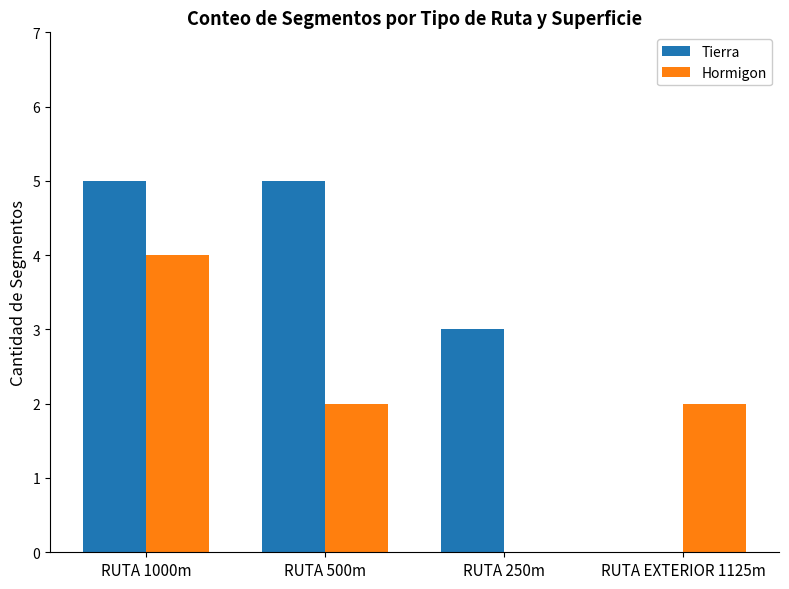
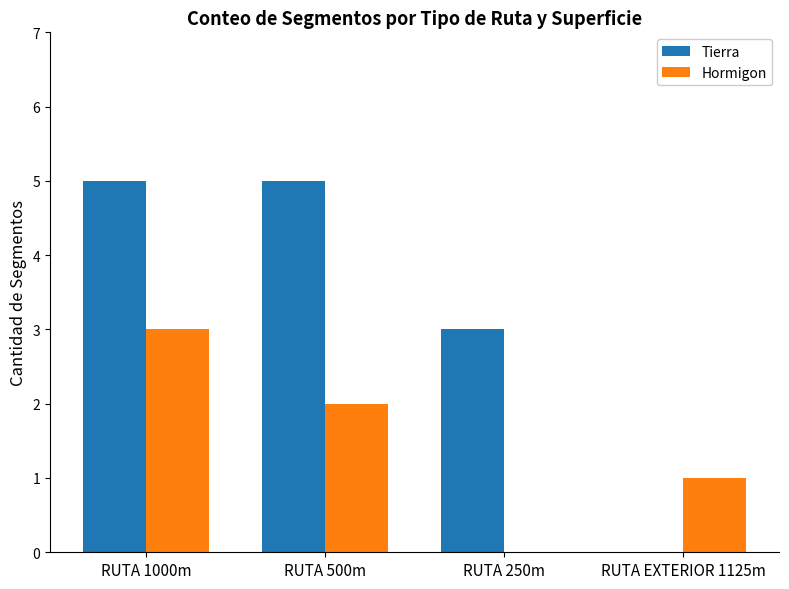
  {
    "Tierra": {
      "RUTA 1000m": 5,
      "RUTA 500m": 5,
      "RUTA 250m": 3,
      "RUTA EXTERIOR 1125m": 0
    },
    "Hormigon": {
-     "RUTA 1000m": 4,
+     "RUTA 1000m": 3,
      "RUTA 500m": 2,
      "RUTA 250m": 0,
-     "RUTA EXTERIOR 1125m": 2
+     "RUTA EXTERIOR 1125m": 1
    }
  }
